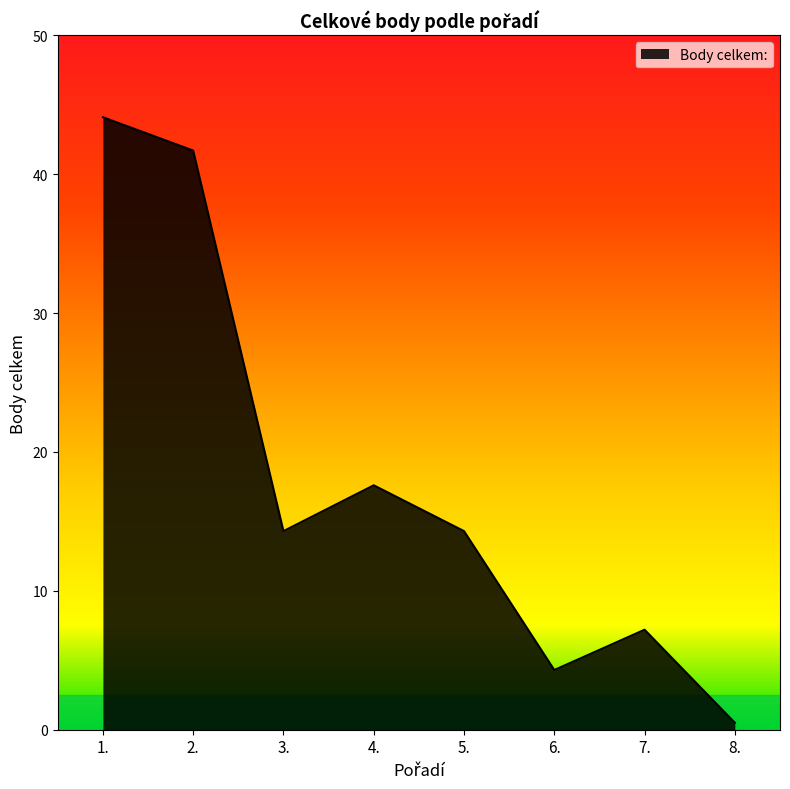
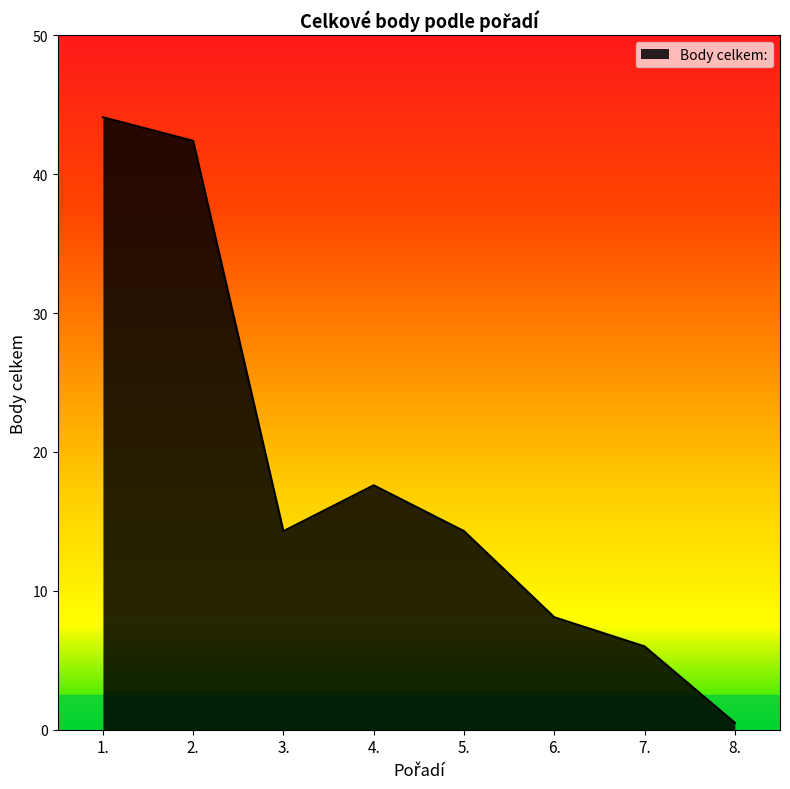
  {
    "1.": 44.1,
-   "2.": 41.7,
+   "2.": 42.4,
    "3.": 14.3,
    "4.": 17.6,
    "5.": 14.3,
-   "6.": 4.3,
-   "7.": 7.2
+   "6.": 8.1,
+   "7.": 6.0
  }
